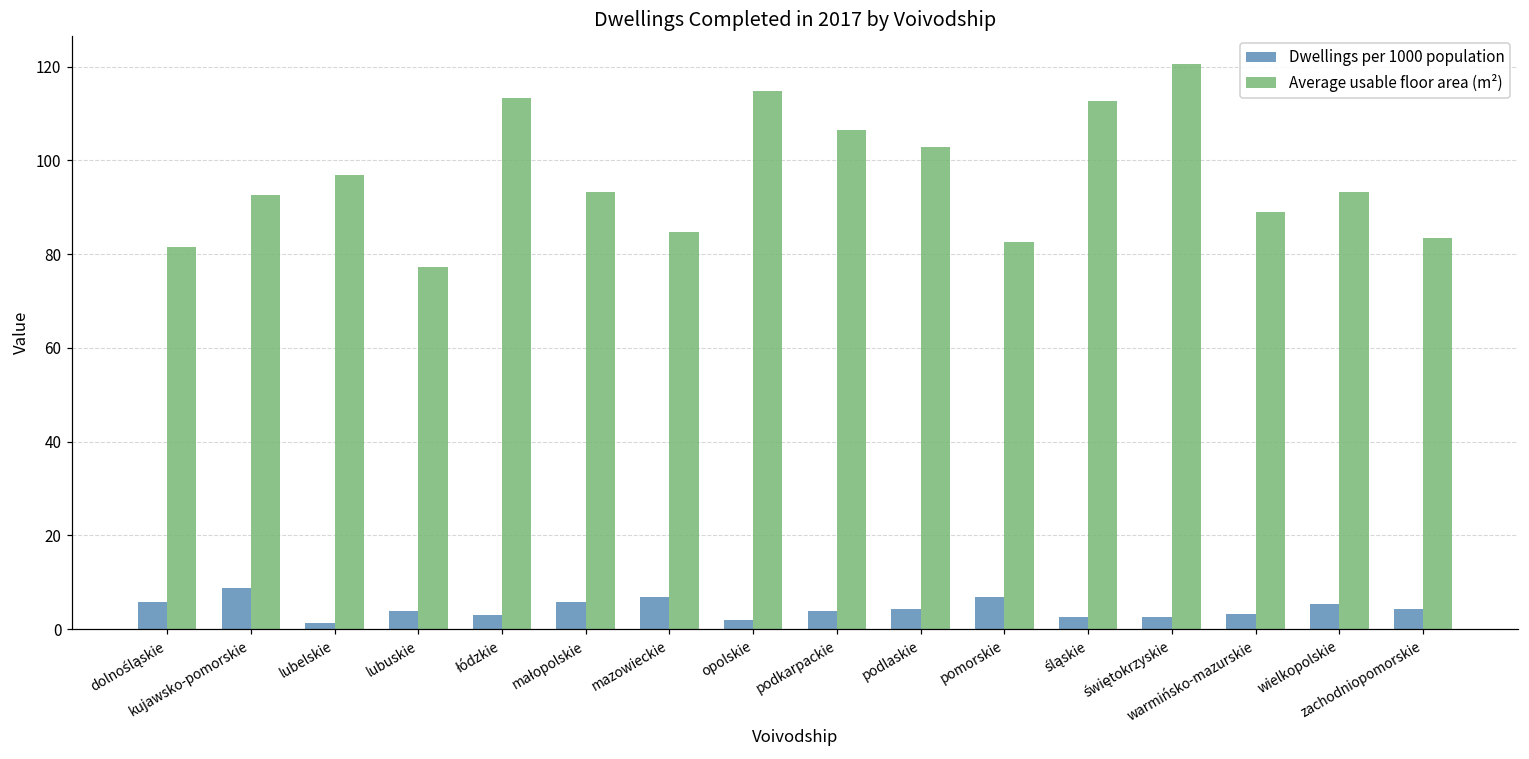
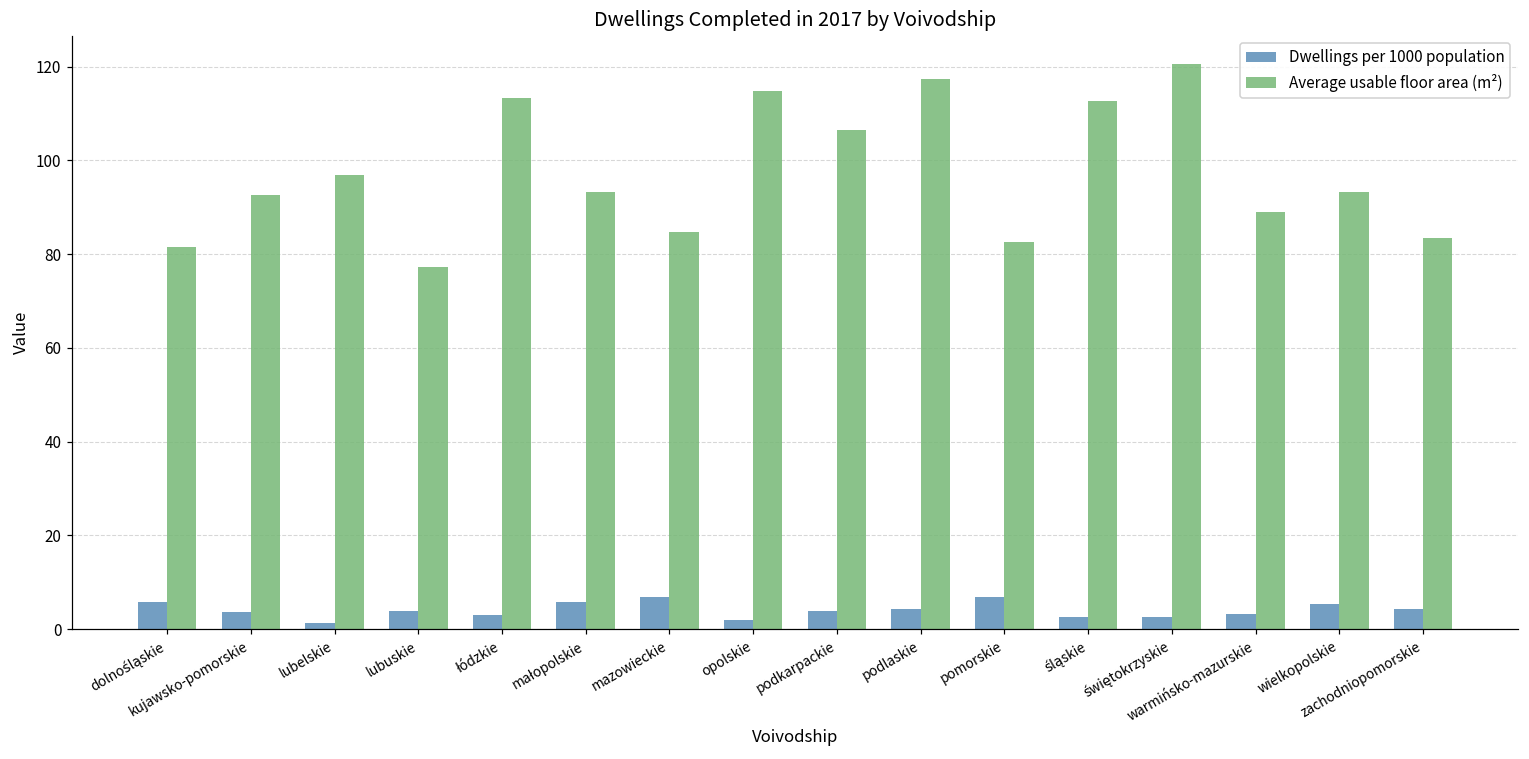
  {
    "Dwellings per 1000 population": {
      "dolnośląskie": 6,
-     "kujawsko-pomorskie": 9,
+     "kujawsko-pomorskie": 4,
      "lubelskie": 1,
      "lubuskie": 4,
      "łódzkie": 3,
      "małopolskie": 6,
      "mazowieckie": 7,
      "opolskie": 2,
      "podkarpackie": 4,
      "podlaskie": 4,
      "pomorskie": 7,
      "śląskie": 3,
      "świętokrzyskie": 3,
      "warmińsko-mazurskie": 3,
      "wielkopolskie": 5,
      "zachodniopomorskie": 4
    },
    "Average usable floor area (m²)": {
      "dolnośląskie": 82,
      "kujawsko-pomorskie": 93,
      "lubelskie": 97,
      "lubuskie": 77,
      "łódzkie": 113,
      "małopolskie": 93,
      "mazowieckie": 85,
      "opolskie": 115,
      "podkarpackie": 107,
-     "podlaskie": 103,
+     "podlaskie": 117,
      "pomorskie": 83,
      "śląskie": 113,
      "świętokrzyskie": 121,
      "warmińsko-mazurskie": 89,
      "wielkopolskie": 93,
      "zachodniopomorskie": 84
    }
  }
